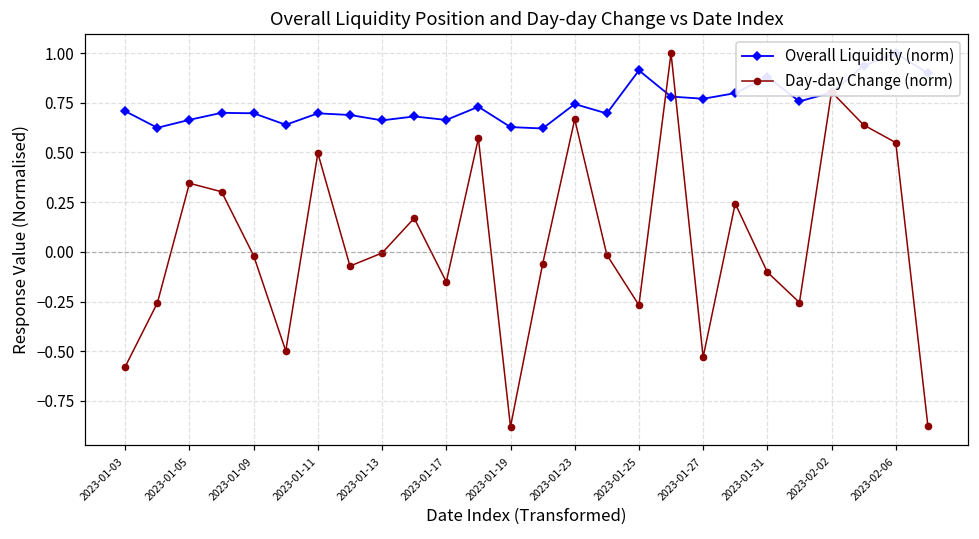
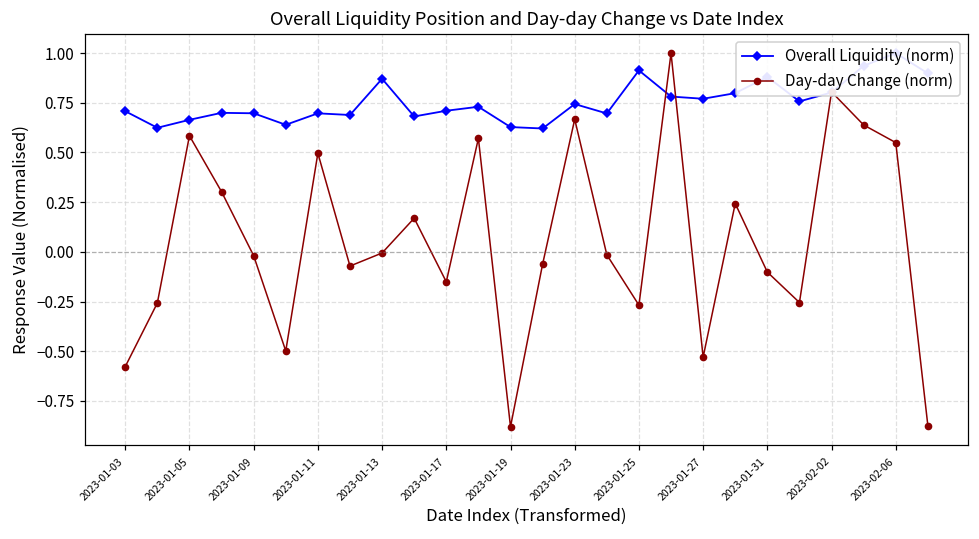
  {
    "Overall Liquidity (norm)": {
      "2023-01-03": 0.71,
      "2023-01-05": 0.66,
      "2023-01-09": 0.70,
      "2023-01-11": 0.70,
-     "2023-01-13": 0.66,
-     "2023-01-17": 0.66,
+     "2023-01-13": 0.87,
+     "2023-01-17": 0.71,
      "2023-01-19": 0.63,
      "2023-01-23": 0.74,
      "2023-01-25": 0.91,
      "2023-01-27": 0.77
    },
    "Day-day Change (norm)": {
      "2023-01-03": -0.58,
-     "2023-01-05": 0.35,
+     "2023-01-05": 0.58,
      "2023-01-09": -0.02,
      "2023-01-11": 0.50,
      "2023-01-13": -0.01,
      "2023-01-17": -0.15,
      "2023-01-19": -0.88,
      "2023-01-23": 0.67,
      "2023-01-25": -0.27,
      "2023-01-27": -0.53,
      "2023-01-31": -0.10,
      "2023-02-06": 0.55
    }
  }
